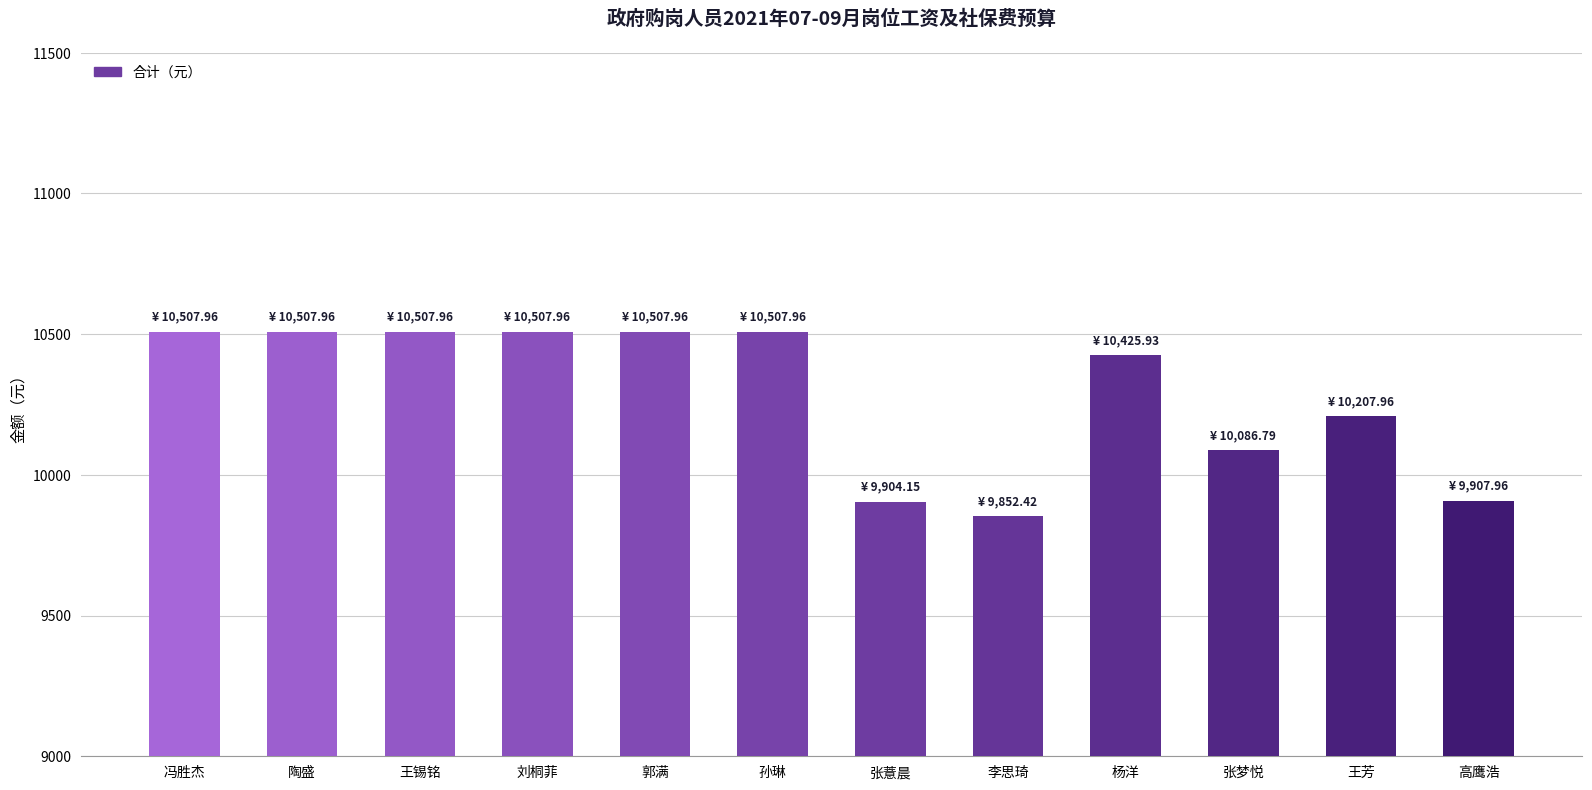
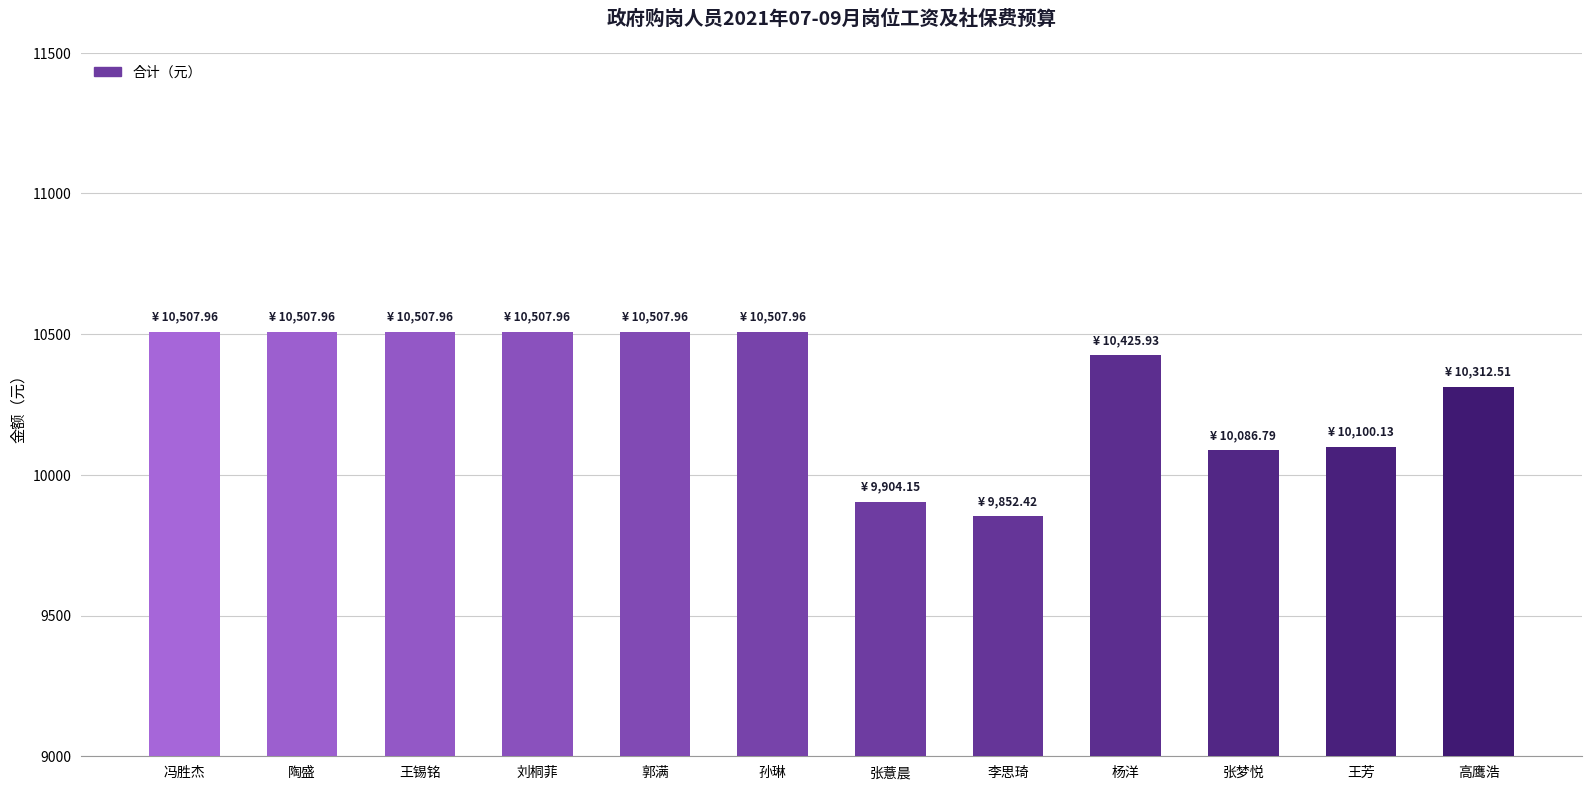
  {
    "冯胜杰": "10,507.96",
    "陶盛": "10,507.96",
    "王锡铭": "10,507.96",
    "刘桐菲": "10,507.96",
    "郭满": "10,507.96",
    "孙琳": "10,507.96",
    "张薏晨": "9,904.15",
    "李思琦": "9,852.42",
    "杨洋": "10,425.93",
    "张梦悦": "10,086.79",
-   "王芳": "10,207.96",
-   "高鹰浩": "9,907.96"
+   "王芳": "10,100.13",
+   "高鹰浩": "10,312.51"
  }
